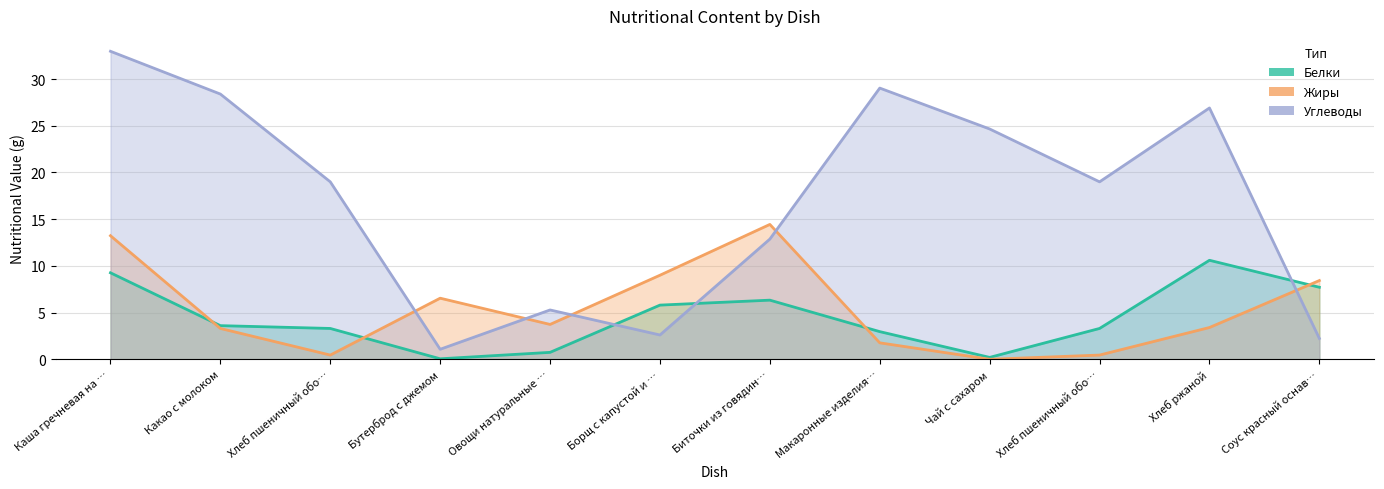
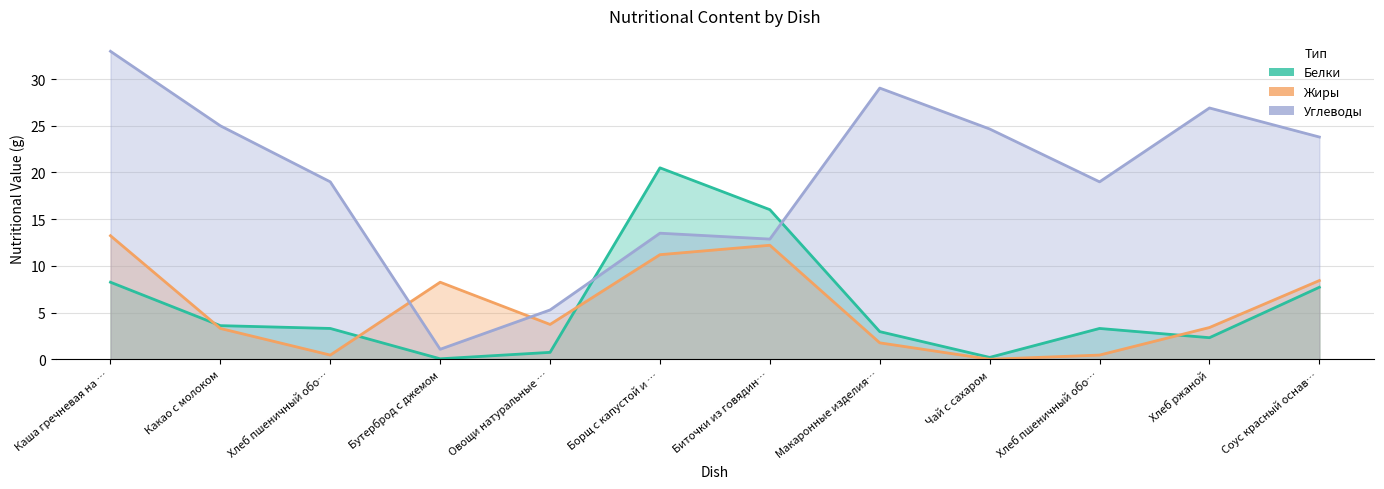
  {
    "Белки": {
-     "Каша гречневая на …": 9,
+     "Каша гречневая на …": 8,
      "Какао с молоком": 4,
      "Бутерброд с джемом": 0,
      "Овощи натуральные …": 1,
-     "Борщ с капустой и …": 6,
-     "Биточки из говядин…": 6,
+     "Борщ с капустой и …": 21,
+     "Биточки из говядин…": 16,
      "Макаронные изделия…": 3,
-     "Хлеб ржаной": 11,
+     "Хлеб ржаной": 2,
      "Соус красный оснав…": 8
    },
    "Жиры": {
      "Каша гречневая на …": 13,
      "Какао с молоком": 3,
-     "Бутерброд с джемом": 7,
+     "Бутерброд с джемом": 8,
      "Овощи натуральные …": 4,
-     "Борщ с капустой и …": 9,
-     "Биточки из говядин…": 14,
+     "Борщ с капустой и …": 11,
+     "Биточки из говядин…": 12,
      "Макаронные изделия…": 2,
      "Хлеб ржаной": 3,
      "Соус красный оснав…": 8
    },
    "Углеводы": {
      "Каша гречневая на …": 33,
-     "Какао с молоком": 28,
+     "Какао с молоком": 25,
      "Бутерброд с джемом": 1,
      "Овощи натуральные …": 5,
-     "Борщ с капустой и …": 3,
+     "Борщ с капустой и …": 14,
      "Биточки из говядин…": 13,
      "Макаронные изделия…": 29,
      "Чай с сахаром": 25,
      "Хлеб ржаной": 27,
-     "Соус красный оснав…": 2
+     "Соус красный оснав…": 24
    }
  }
